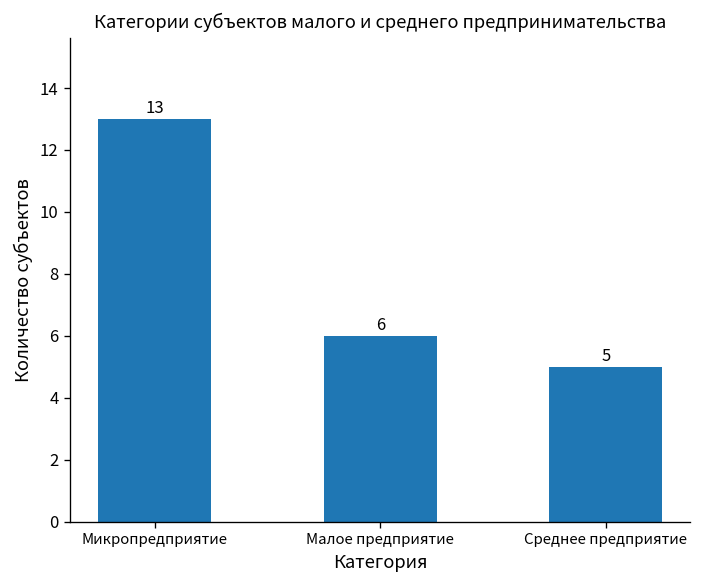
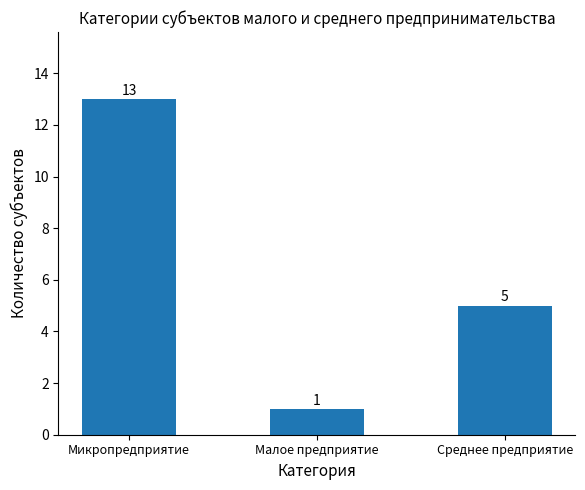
  {
    "Микропредприятие": 13,
-   "Малое предприятие": 6,
+   "Малое предприятие": 1,
    "Среднее предприятие": 5
  }
